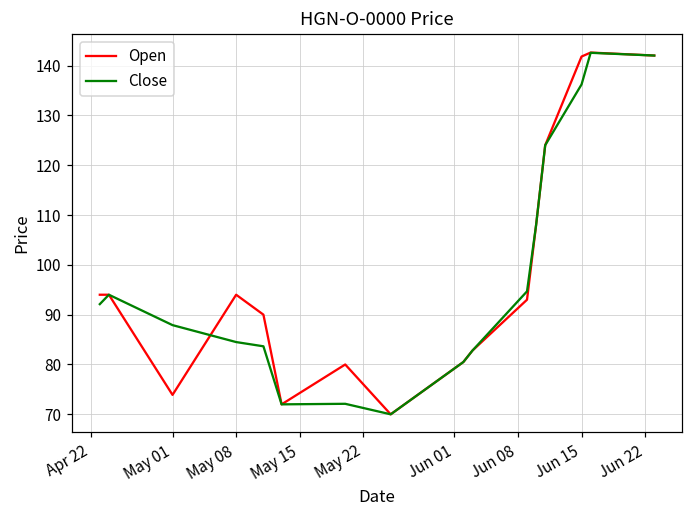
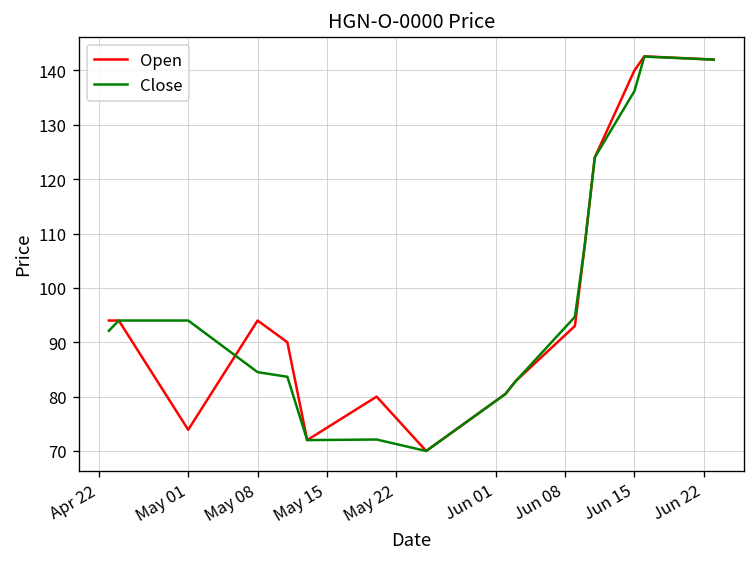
  {
    "Open": {
      "May 01": 74,
      "May 08": 94,
-     "Jun 15": 142
+     "Jun 15": 140
    },
    "Close": {
-     "May 01": 88,
+     "May 01": 94,
      "May 08": 85,
      "Jun 15": 136
    }
  }
